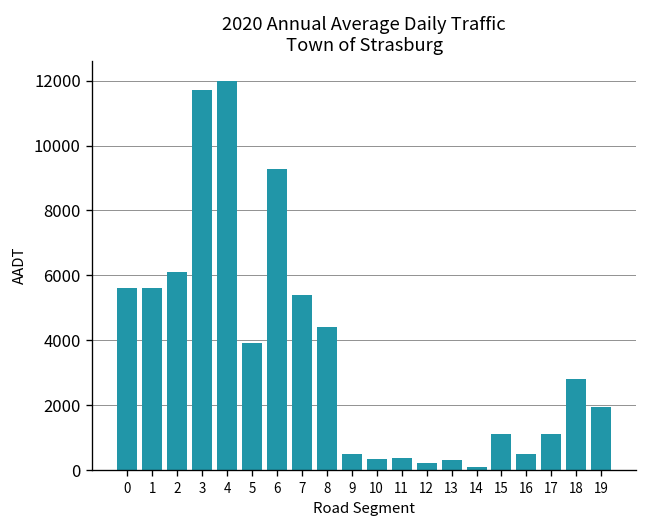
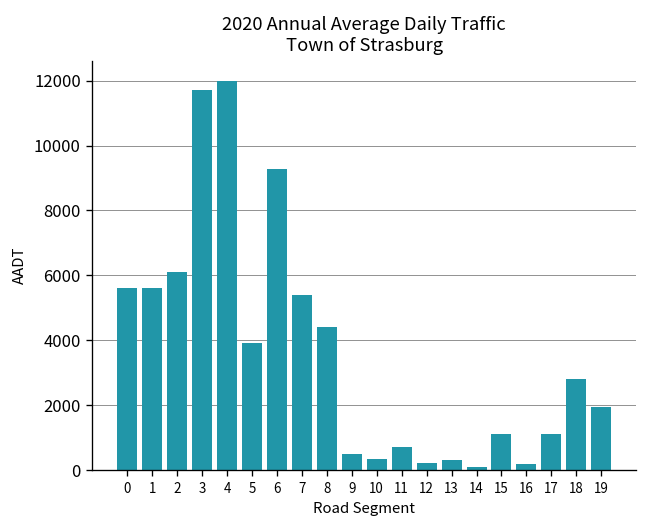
  {
    "0": 5600,
    "1": 5600,
    "2": 6100,
    "3": 11700,
    "4": 12000,
    "5": 3900,
    "6": 9300,
    "7": 5400,
    "8": 4400,
    "9": 500,
    "10": 300,
-   "11": 400,
+   "11": 700,
    "12": 200,
    "13": 300,
    "14": 100,
    "15": 1100,
-   "16": 500,
+   "16": 200,
    "17": 1100,
    "18": 2800,
    "19": 1900
  }
